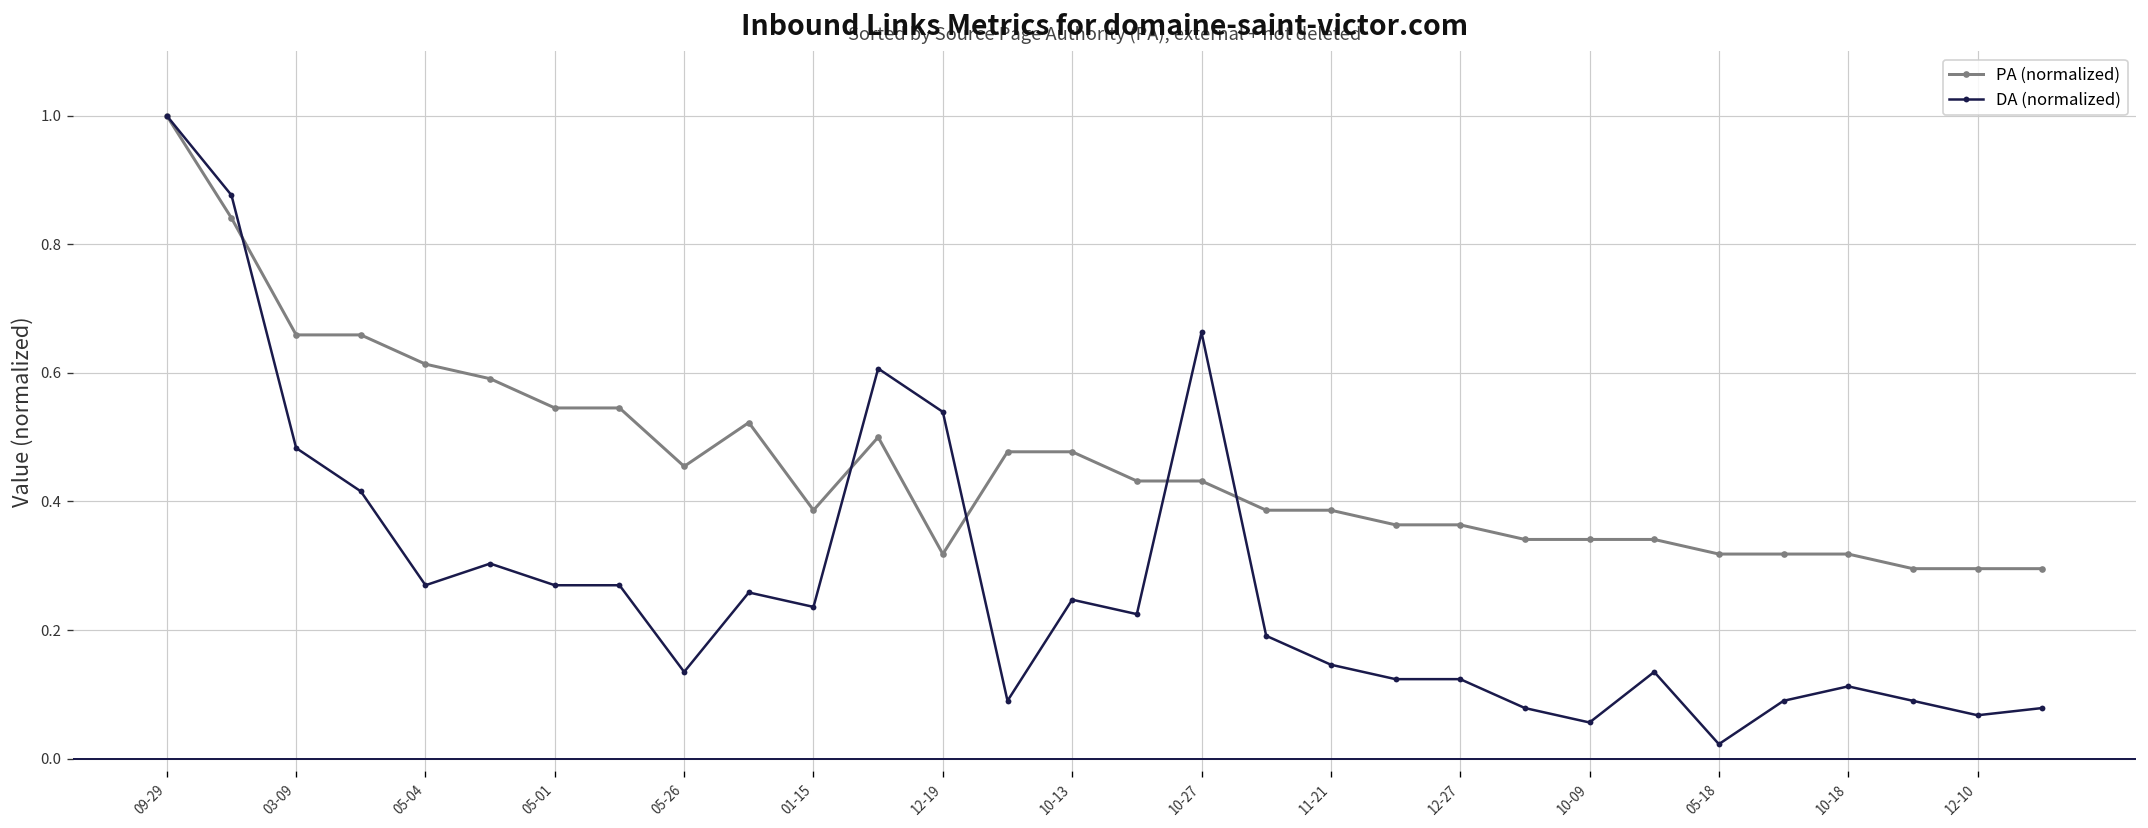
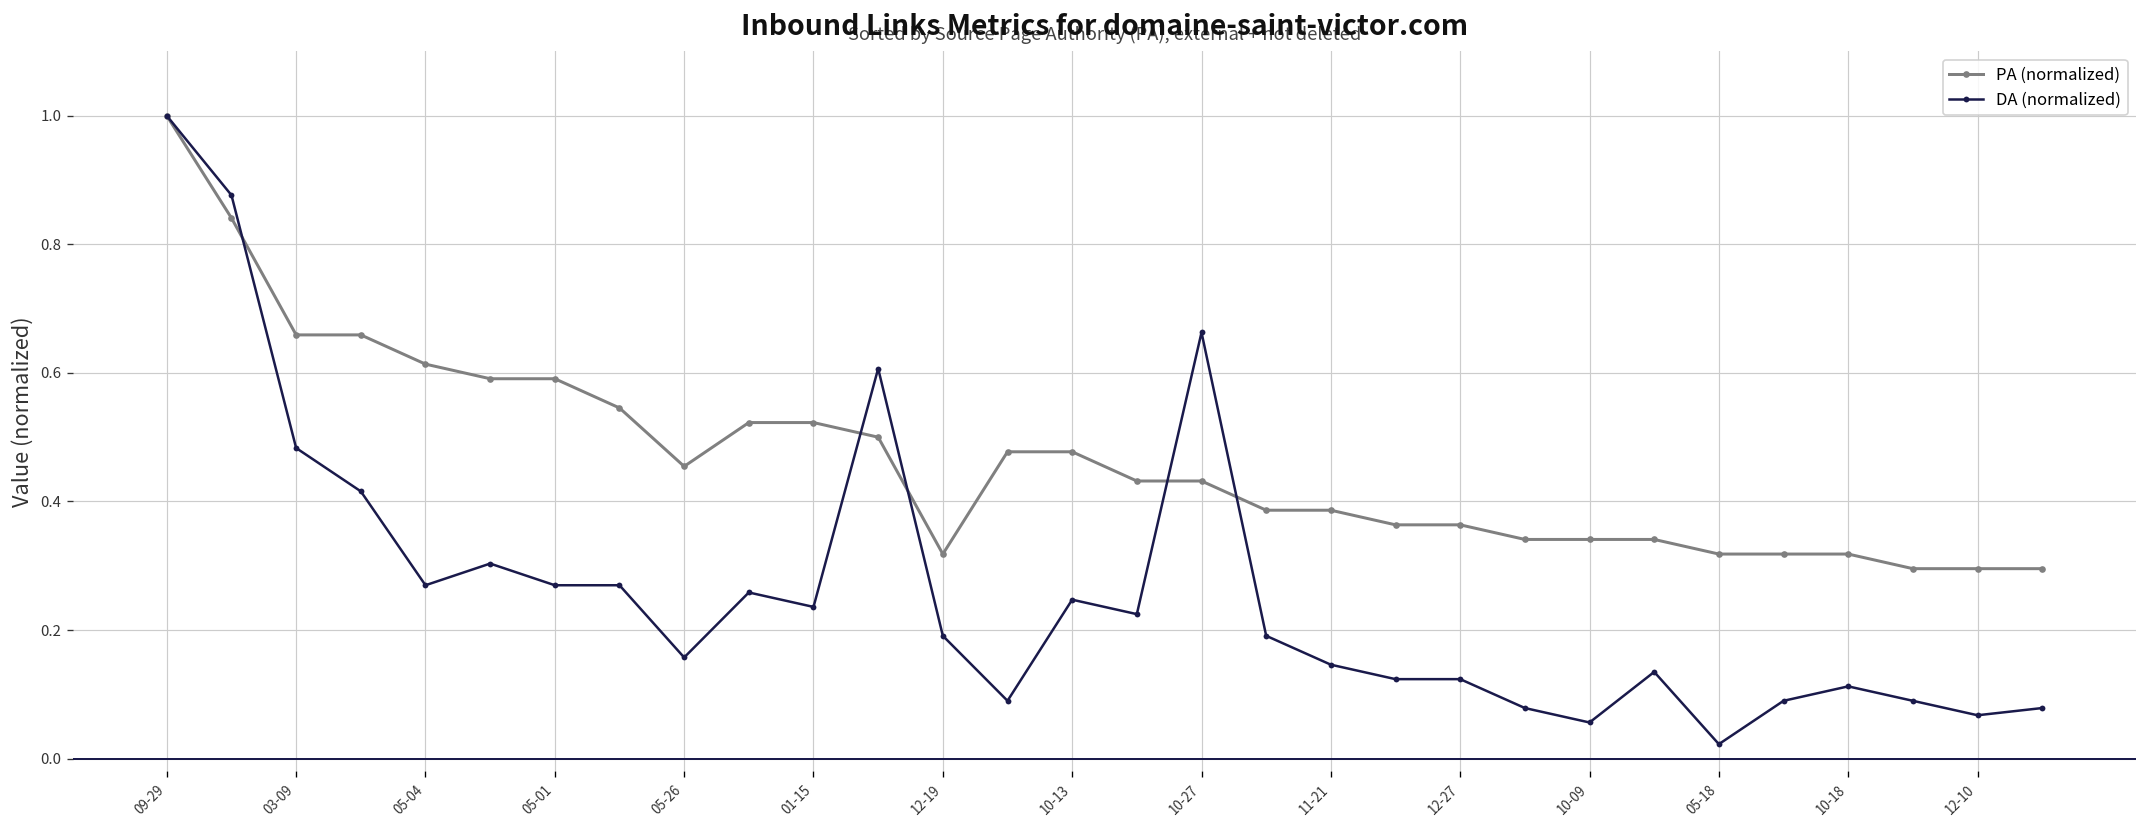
  {
    "PA (normalized)": {
      "03-09": 0.66,
      "05-04": 0.61,
-     "05-01": 0.55,
+     "05-01": 0.59,
      "05-26": 0.45,
-     "01-15": 0.39,
+     "01-15": 0.52,
      "12-19": 0.32,
      "10-13": 0.48,
      "10-27": 0.43,
      "11-21": 0.39,
      "12-27": 0.36,
      "10-09": 0.34,
      "05-18": 0.32,
      "10-18": 0.32,
      "12-10": 0.30
    },
    "DA (normalized)": {
      "03-09": 0.48,
      "05-04": 0.27,
      "05-01": 0.27,
-     "05-26": 0.13,
+     "05-26": 0.16,
      "01-15": 0.24,
-     "12-19": 0.54,
+     "12-19": 0.19,
      "10-13": 0.25,
      "10-27": 0.66,
      "11-21": 0.15,
      "12-27": 0.12,
      "10-09": 0.06,
      "05-18": 0.02,
      "10-18": 0.11,
      "12-10": 0.07
    }
  }
